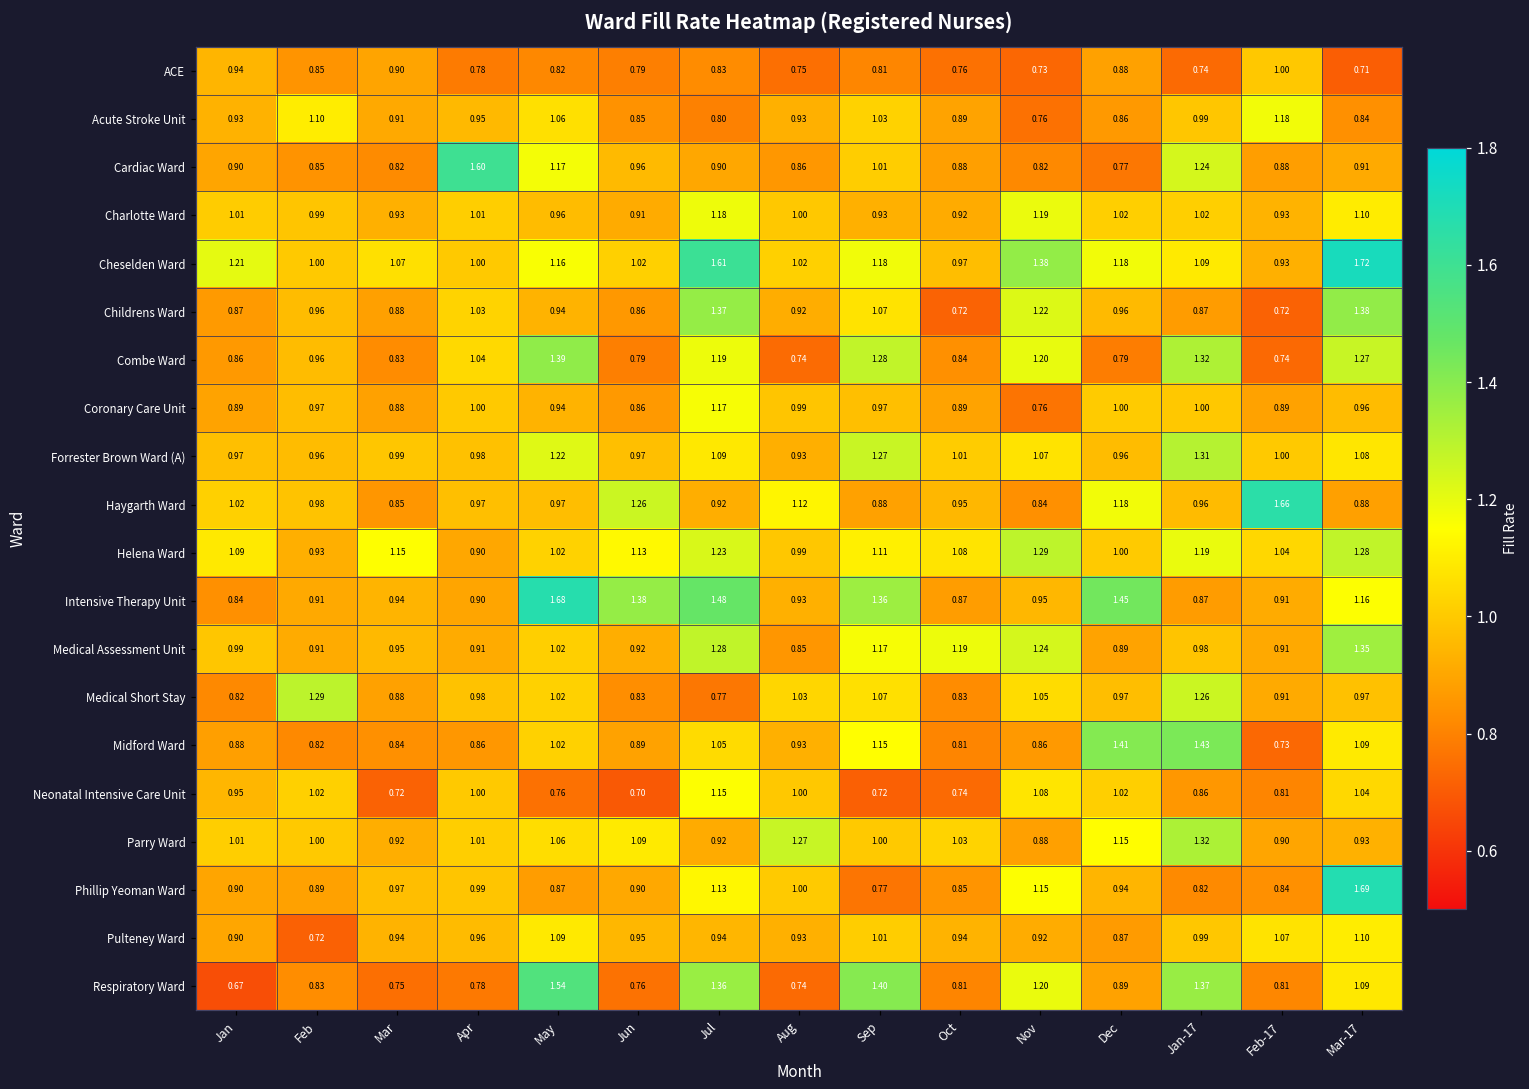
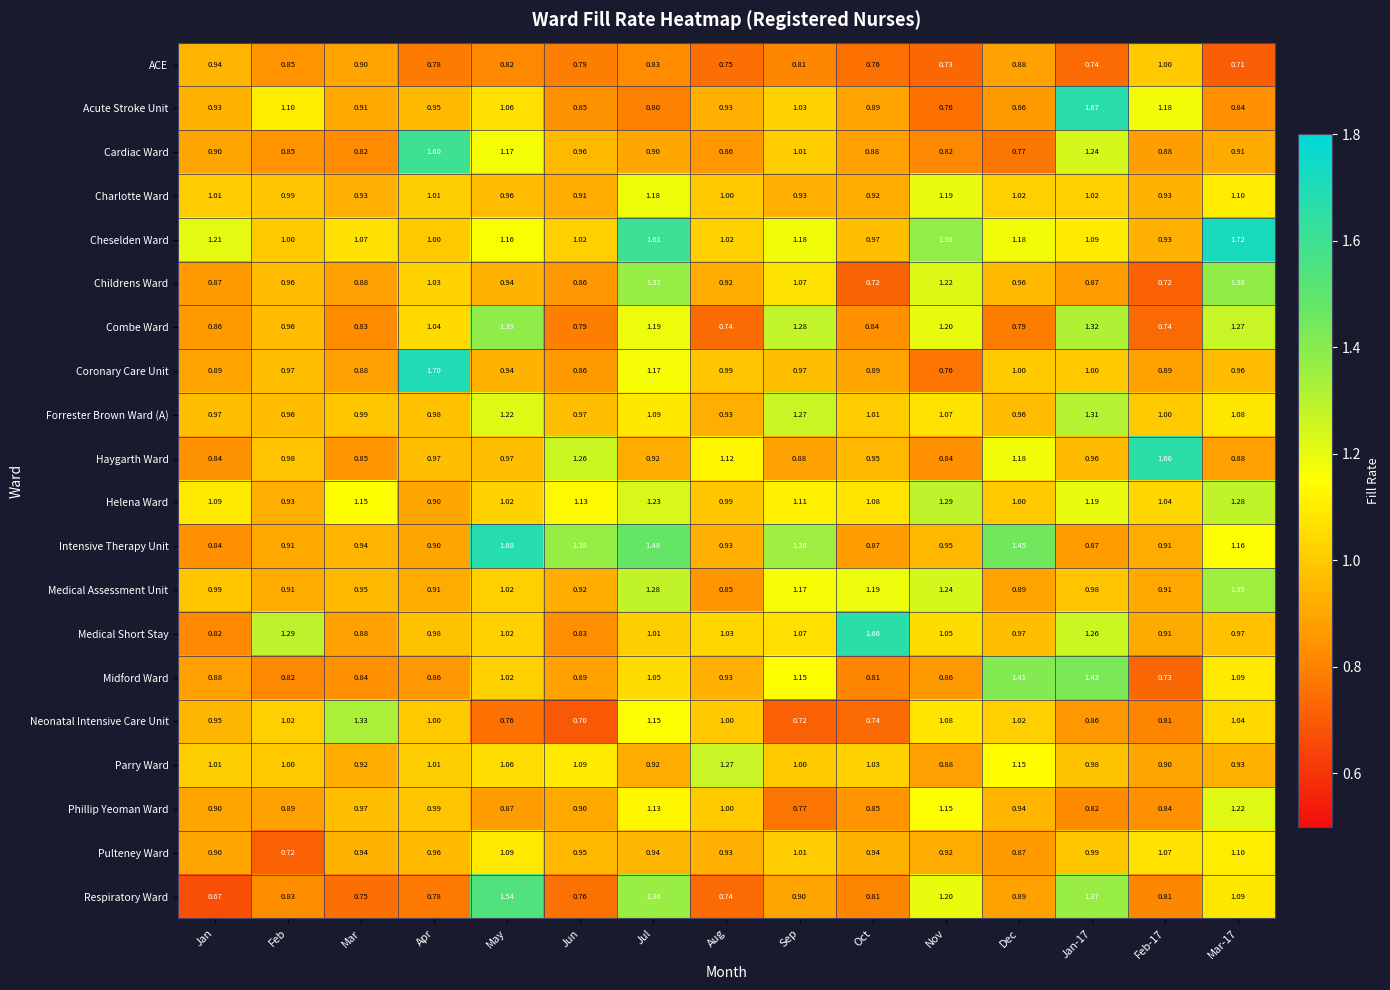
  {
    "Acute Stroke Unit": {
      "Jan": 0.93,
      "Feb": 1.10,
      "Mar": 0.91,
      "Apr": 0.95,
      "May": 1.06,
      "Jun": 0.85,
      "Jul": 0.80,
      "Aug": 0.93,
      "Sep": 1.03,
      "Oct": 0.89,
      "Nov": 0.76,
      "Dec": 0.86,
-     "Jan-17": 0.99,
+     "Jan-17": 1.67,
      "Feb-17": 1.18,
      "Mar-17": 0.84
    },
    "Coronary Care Unit": {
      "Jan": 0.89,
      "Feb": 0.97,
      "Mar": 0.88,
-     "Apr": 1.00,
+     "Apr": 1.70,
      "May": 0.94,
      "Jun": 0.86,
      "Jul": 1.17,
      "Aug": 0.99,
      "Sep": 0.97,
      "Oct": 0.89,
      "Nov": 0.76,
      "Dec": 1.00,
      "Jan-17": 1.00,
      "Feb-17": 0.89,
      "Mar-17": 0.96
    },
    "Haygarth Ward": {
-     "Jan": 1.02,
+     "Jan": 0.84,
      "Feb": 0.98,
      "Mar": 0.85,
      "Apr": 0.97,
      "May": 0.97,
      "Jun": 1.26,
      "Jul": 0.92,
      "Aug": 1.12,
      "Sep": 0.88,
      "Oct": 0.95,
      "Nov": 0.84,
      "Dec": 1.18,
      "Jan-17": 0.96,
      "Feb-17": 1.66,
      "Mar-17": 0.88
    },
    "Medical Short Stay": {
      "Jan": 0.82,
      "Feb": 1.29,
      "Mar": 0.88,
      "Apr": 0.98,
      "May": 1.02,
      "Jun": 0.83,
-     "Jul": 0.77,
+     "Jul": 1.01,
      "Aug": 1.03,
      "Sep": 1.07,
-     "Oct": 0.83,
+     "Oct": 1.66,
      "Nov": 1.05,
      "Dec": 0.97,
      "Jan-17": 1.26,
      "Feb-17": 0.91,
      "Mar-17": 0.97
    },
    "Neonatal Intensive Care Unit": {
      "Jan": 0.95,
      "Feb": 1.02,
-     "Mar": 0.72,
+     "Mar": 1.33,
      "Apr": 1.00,
      "May": 0.76,
      "Jun": 0.70,
      "Jul": 1.15,
      "Aug": 1.00,
      "Sep": 0.72,
      "Oct": 0.74,
      "Nov": 1.08,
      "Dec": 1.02,
      "Jan-17": 0.86,
      "Feb-17": 0.81,
      "Mar-17": 1.04
    },
    "Parry Ward": {
      "Jan": 1.01,
      "Feb": 1.00,
      "Mar": 0.92,
      "Apr": 1.01,
      "May": 1.06,
      "Jun": 1.09,
      "Jul": 0.92,
      "Aug": 1.27,
      "Sep": 1.00,
      "Oct": 1.03,
      "Nov": 0.88,
      "Dec": 1.15,
-     "Jan-17": 1.32,
+     "Jan-17": 0.98,
      "Feb-17": 0.90,
      "Mar-17": 0.93
    },
    "Phillip Yeoman Ward": {
      "Jan": 0.90,
      "Feb": 0.89,
      "Mar": 0.97,
      "Apr": 0.99,
      "May": 0.87,
      "Jun": 0.90,
      "Jul": 1.13,
      "Aug": 1.00,
      "Sep": 0.77,
      "Oct": 0.85,
      "Nov": 1.15,
      "Dec": 0.94,
      "Jan-17": 0.82,
      "Feb-17": 0.84,
-     "Mar-17": 1.69
+     "Mar-17": 1.22
    },
    "Respiratory Ward": {
      "Jan": 0.67,
      "Feb": 0.83,
      "Mar": 0.75,
      "Apr": 0.78,
      "May": 1.54,
      "Jun": 0.76,
      "Jul": 1.36,
      "Aug": 0.74,
-     "Sep": 1.40,
+     "Sep": 0.90,
      "Oct": 0.81,
      "Nov": 1.20,
      "Dec": 0.89,
      "Jan-17": 1.37,
      "Feb-17": 0.81,
      "Mar-17": 1.09
    }
  }
